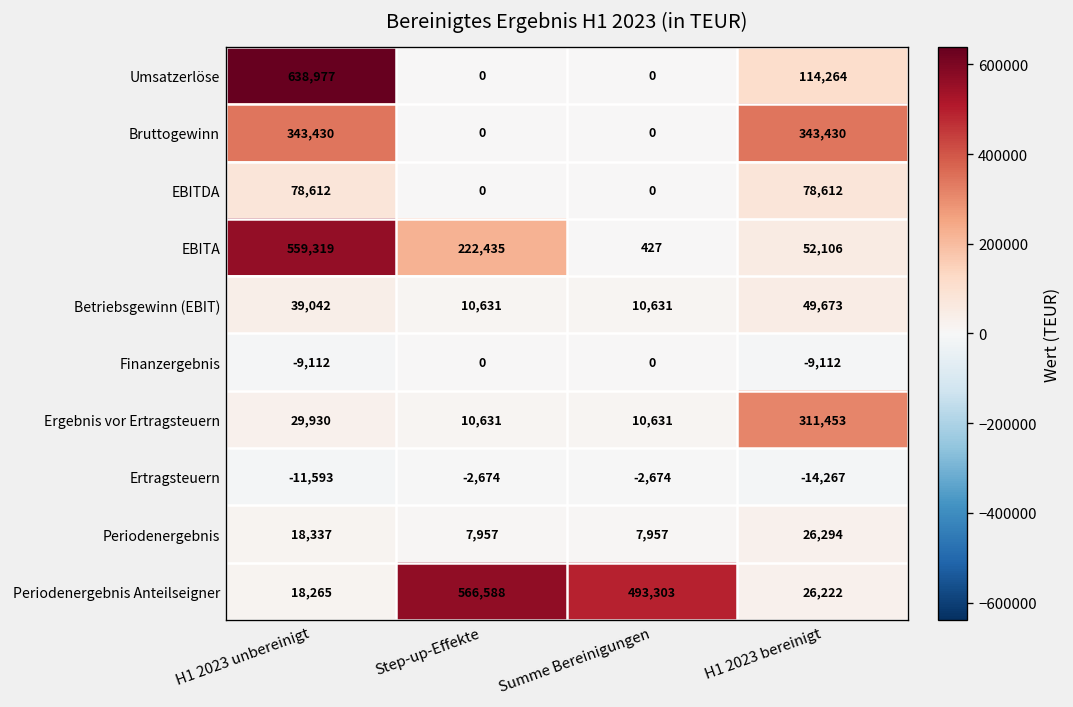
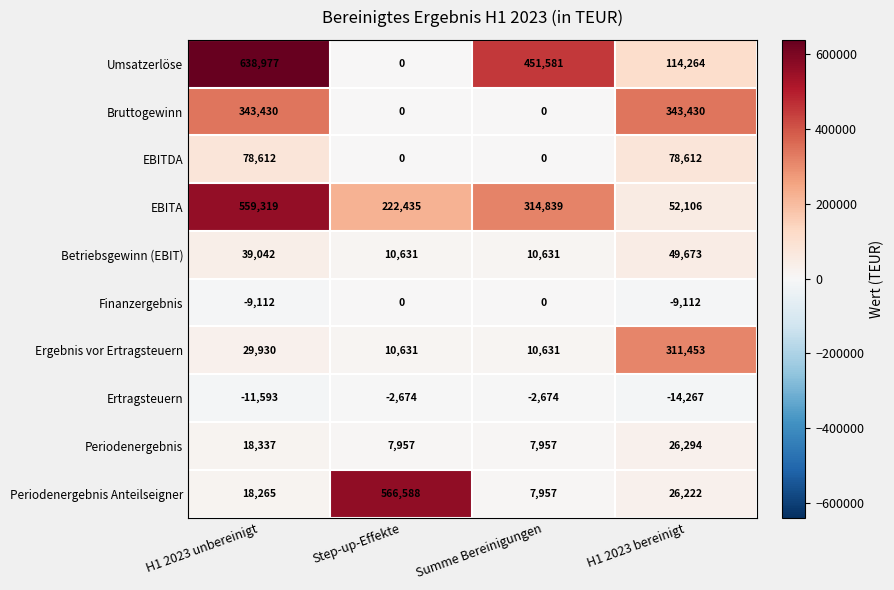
  {
    "Umsatzerlöse": {
      "H1 2023 unbereinigt": "638,977",
      "Step-up-Effekte": "0",
-     "Summe Bereinigungen": "0",
+     "Summe Bereinigungen": "451,581",
      "H1 2023 bereinigt": "114,264"
    },
    "Bruttogewinn": {
      "H1 2023 unbereinigt": "343,430",
      "Step-up-Effekte": "0",
      "Summe Bereinigungen": "0",
      "H1 2023 bereinigt": "343,430"
    },
    "EBITDA": {
      "H1 2023 unbereinigt": "78,612",
      "Step-up-Effekte": "0",
      "Summe Bereinigungen": "0",
      "H1 2023 bereinigt": "78,612"
    },
    "EBITA": {
      "H1 2023 unbereinigt": "559,319",
      "Step-up-Effekte": "222,435",
-     "Summe Bereinigungen": "427",
+     "Summe Bereinigungen": "314,839",
      "H1 2023 bereinigt": "52,106"
    },
    "Betriebsgewinn (EBIT)": {
      "H1 2023 unbereinigt": "39,042",
      "Step-up-Effekte": "10,631",
      "Summe Bereinigungen": "10,631",
      "H1 2023 bereinigt": "49,673"
    },
    "Finanzergebnis": {
      "H1 2023 unbereinigt": "-9,112",
      "Step-up-Effekte": "0",
      "Summe Bereinigungen": "0",
      "H1 2023 bereinigt": "-9,112"
    },
    "Ergebnis vor Ertragsteuern": {
      "H1 2023 unbereinigt": "29,930",
      "Step-up-Effekte": "10,631",
      "Summe Bereinigungen": "10,631",
      "H1 2023 bereinigt": "311,453"
    },
    "Ertragsteuern": {
      "H1 2023 unbereinigt": "-11,593",
      "Step-up-Effekte": "-2,674",
      "Summe Bereinigungen": "-2,674",
      "H1 2023 bereinigt": "-14,267"
    },
    "Periodenergebnis": {
      "H1 2023 unbereinigt": "18,337",
      "Step-up-Effekte": "7,957",
      "Summe Bereinigungen": "7,957",
      "H1 2023 bereinigt": "26,294"
    },
    "Periodenergebnis Anteilseigner": {
      "H1 2023 unbereinigt": "18,265",
      "Step-up-Effekte": "566,588",
-     "Summe Bereinigungen": "493,303",
+     "Summe Bereinigungen": "7,957",
      "H1 2023 bereinigt": "26,222"
    }
  }
